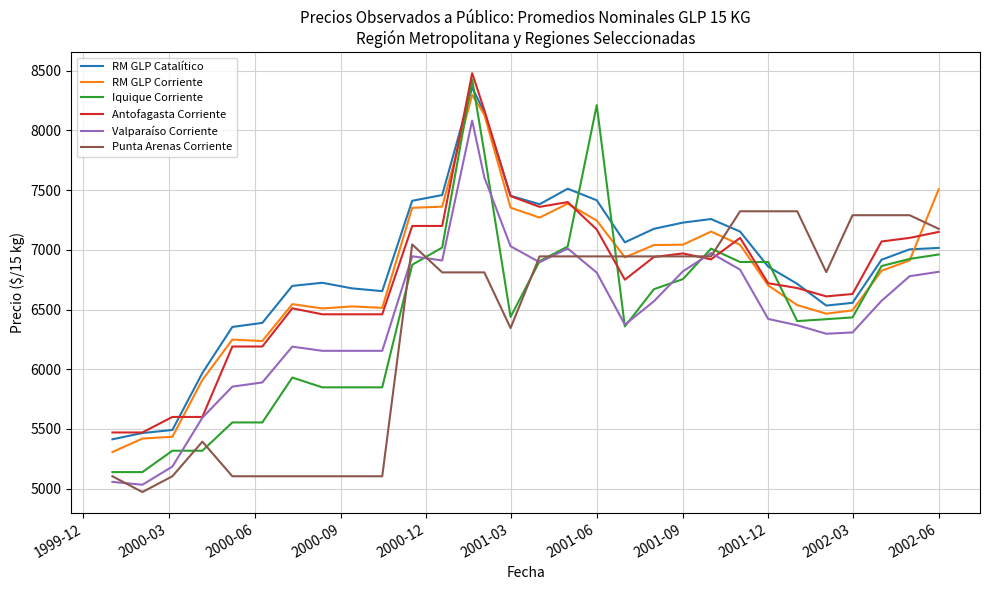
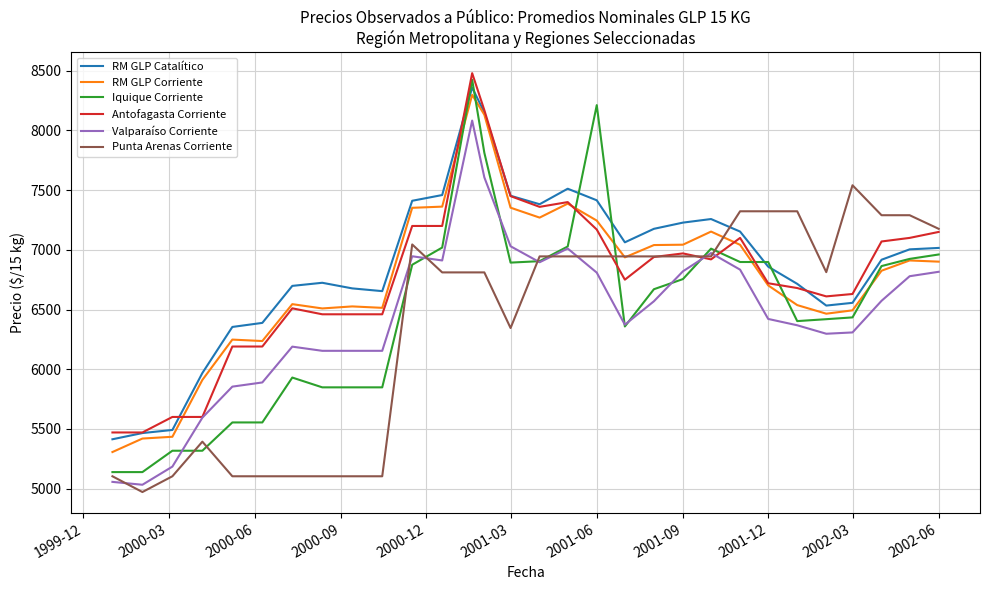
  {
    "RM GLP Catalítico": {
      "2001-06": 7420,
      "2001-09": 7230,
      "2001-12": 6860,
      "2002-03": 6560,
      "2002-06": 7020
    },
    "RM GLP Corriente": {
      "2001-03": 7350,
      "2001-06": 7250,
      "2001-09": 7040,
      "2002-03": 6490,
-     "2002-06": 7510
+     "2002-06": 6900
    },
    "Iquique Corriente": {
-     "2001-03": 6440,
+     "2001-03": 6890,
      "2001-06": 8210,
      "2001-09": 6760,
      "2001-12": 6900,
      "2002-03": 6430,
      "2002-06": 6960
    },
    "Antofagasta Corriente": {
      "2001-06": 7170,
      "2001-09": 6970,
      "2002-03": 6630,
      "2002-06": 7150
    },
    "Valparaíso Corriente": {
      "2001-03": 7030,
      "2001-06": 6810,
      "2001-09": 6820,
      "2001-12": 6420,
      "2002-03": 6310,
      "2002-06": 6820
    },
    "Punta Arenas Corriente": {
      "2001-03": 6350,
      "2001-06": 6950,
      "2001-09": 6950,
      "2001-12": 7320,
-     "2002-03": 7290,
+     "2002-03": 7540,
      "2002-06": 7180
    }
  }
